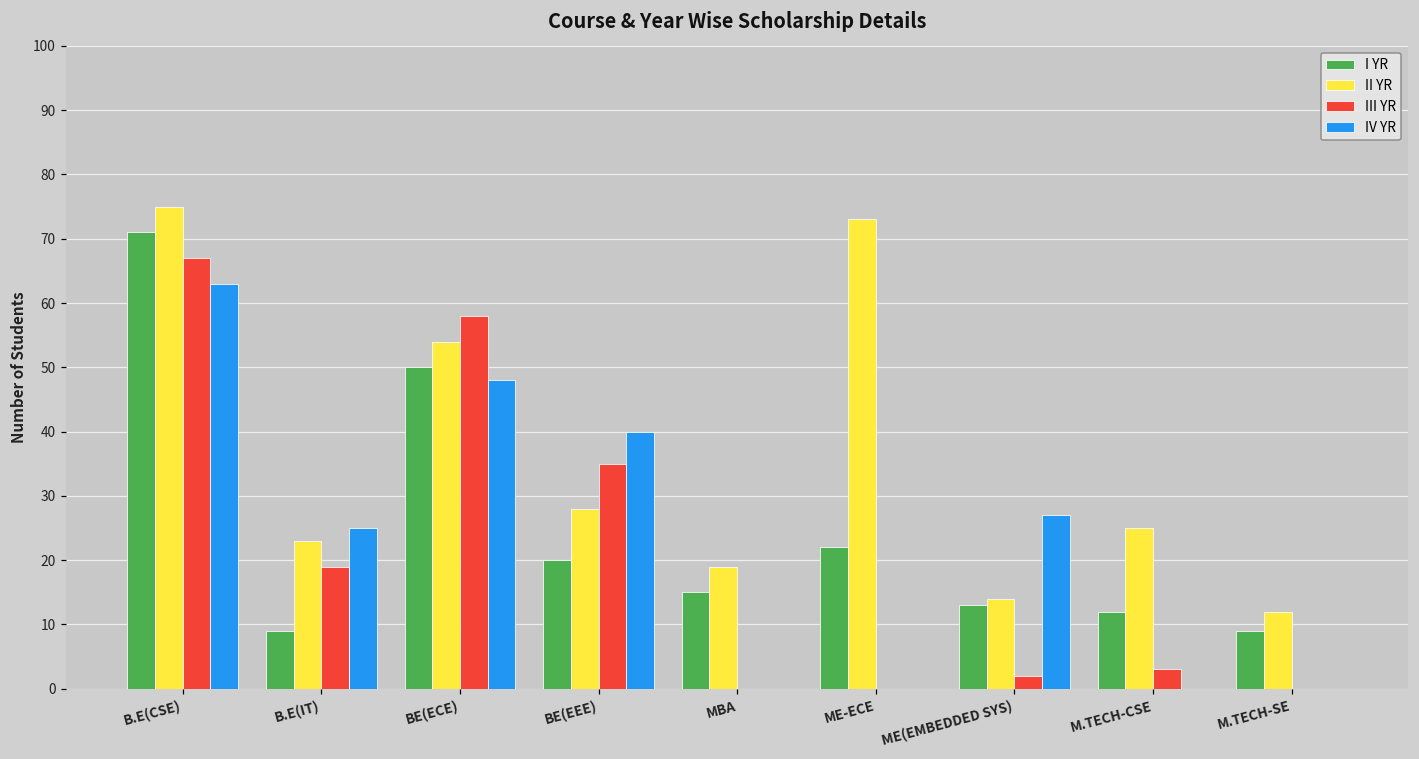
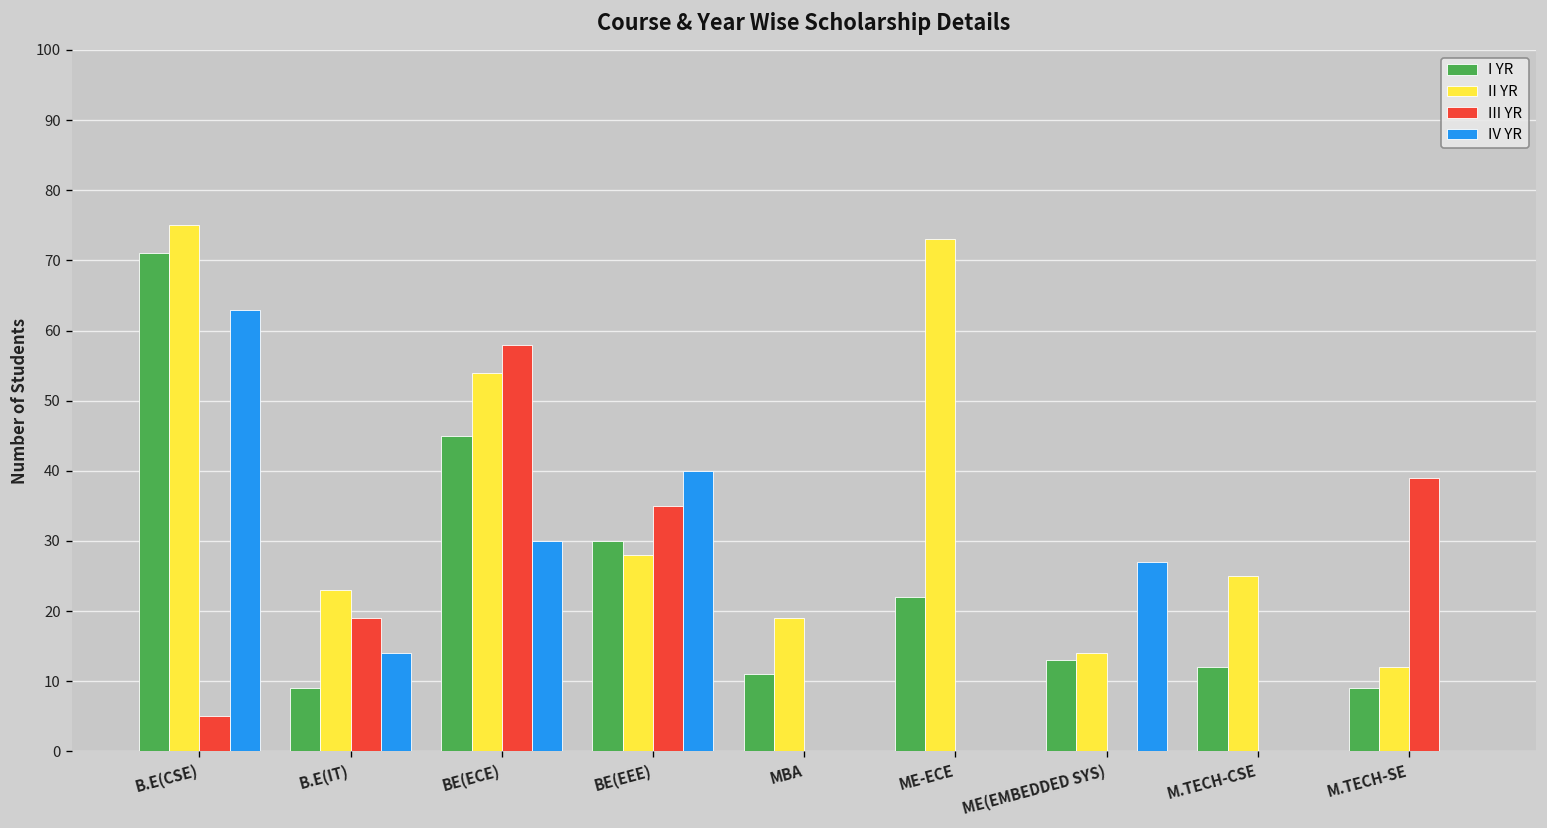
  {
    "I YR": {
      "B.E(CSE)": 71,
      "B.E(IT)": 9,
-     "BE(ECE)": 50,
-     "BE(EEE)": 20,
-     "MBA": 15,
+     "BE(ECE)": 45,
+     "BE(EEE)": 30,
+     "MBA": 11,
      "ME-ECE": 22,
      "ME(EMBEDDED SYS)": 13,
      "M.TECH-CSE": 12,
      "M.TECH-SE": 9
    },
    "II YR": {
      "B.E(CSE)": 75,
      "B.E(IT)": 23,
      "BE(ECE)": 54,
      "BE(EEE)": 28,
      "MBA": 19,
      "ME-ECE": 73,
      "ME(EMBEDDED SYS)": 14,
      "M.TECH-CSE": 25,
      "M.TECH-SE": 12
    },
    "III YR": {
-     "B.E(CSE)": 67,
+     "B.E(CSE)": 5,
      "B.E(IT)": 19,
      "BE(ECE)": 58,
      "BE(EEE)": 35,
      "MBA": 0,
      "ME-ECE": 0,
-     "ME(EMBEDDED SYS)": 2,
-     "M.TECH-CSE": 3,
-     "M.TECH-SE": 0
+     "ME(EMBEDDED SYS)": 0,
+     "M.TECH-CSE": 0,
+     "M.TECH-SE": 39
    },
    "IV YR": {
      "B.E(CSE)": 63,
-     "B.E(IT)": 25,
-     "BE(ECE)": 48,
+     "B.E(IT)": 14,
+     "BE(ECE)": 30,
      "BE(EEE)": 40,
      "MBA": 0,
      "ME-ECE": 0,
      "ME(EMBEDDED SYS)": 27,
      "M.TECH-CSE": 0,
      "M.TECH-SE": 0
    }
  }
